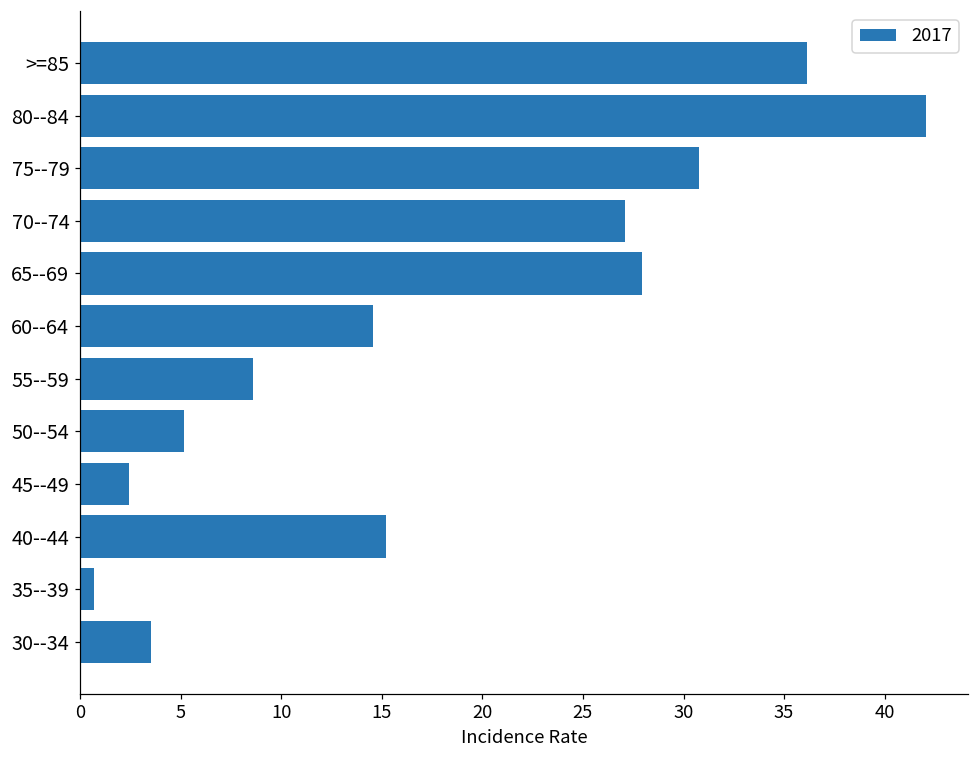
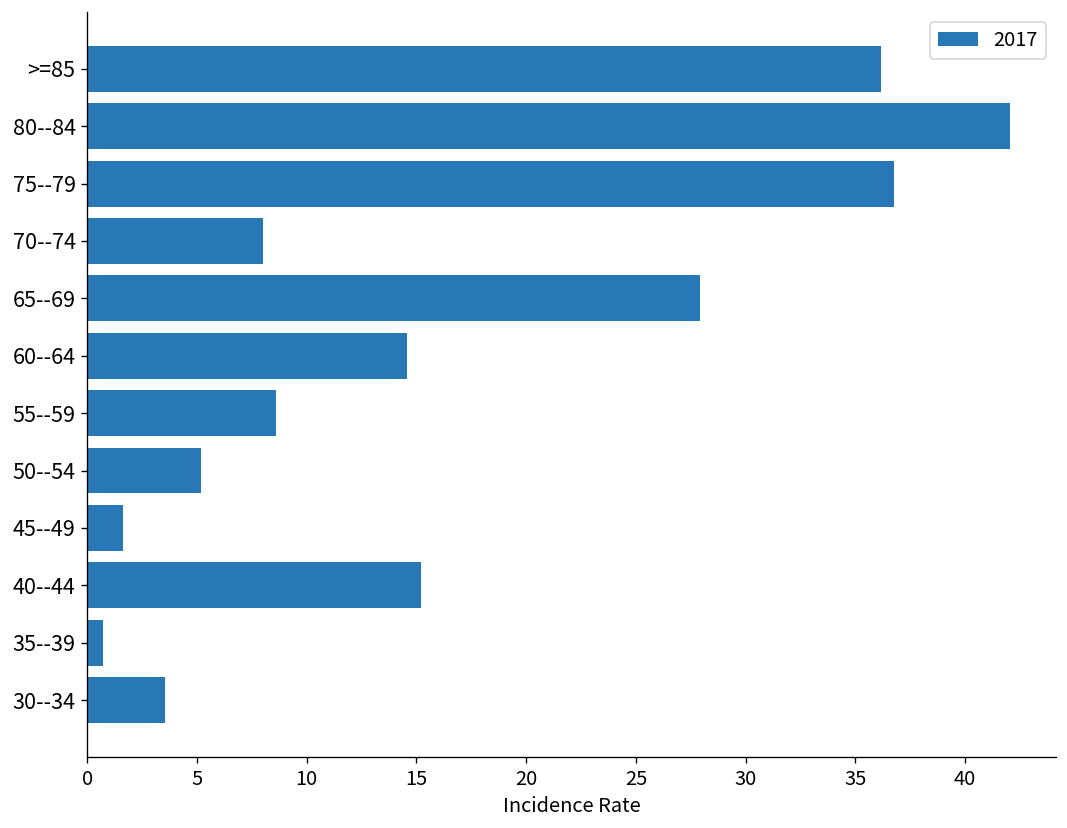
  {
    ">=85": 36.2,
    "80--84": 42.0,
-   "75--79": 30.8,
-   "70--74": 27.1,
+   "75--79": 36.8,
+   "70--74": 8.0,
    "65--69": 27.9,
    "60--64": 14.6,
    "55--59": 8.6,
    "50--54": 5.2,
-   "45--49": 2.4,
+   "45--49": 1.6,
    "40--44": 15.2,
    "35--39": 0.7,
    "30--34": 3.6
  }
